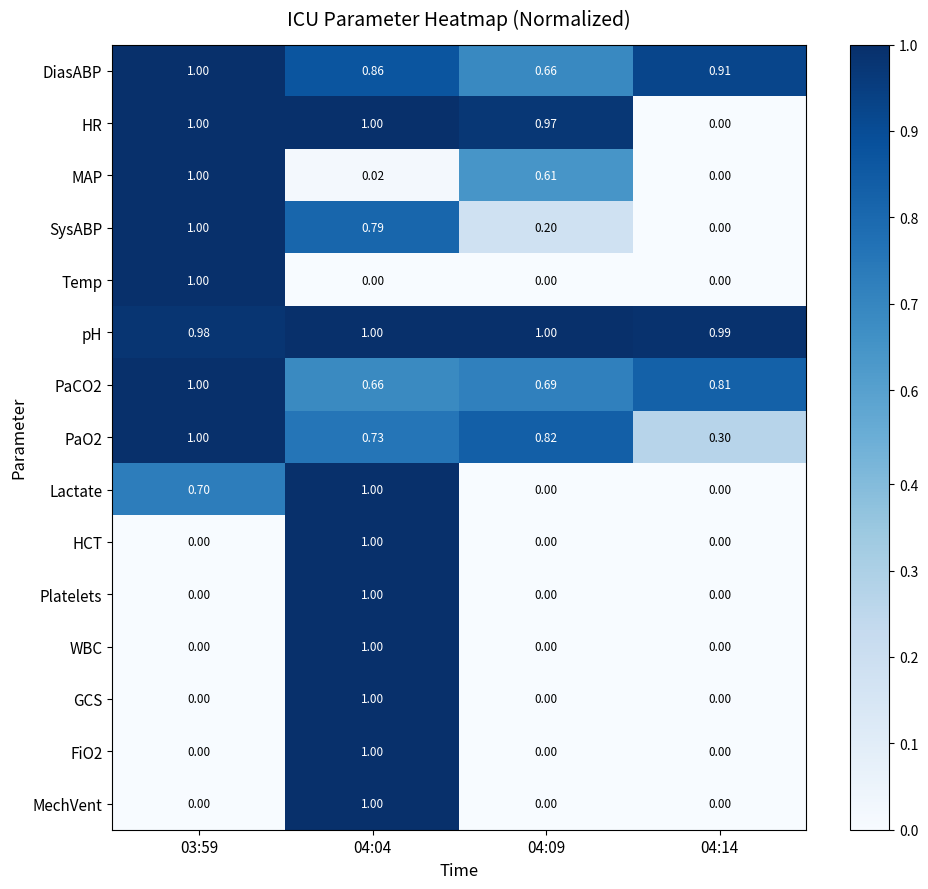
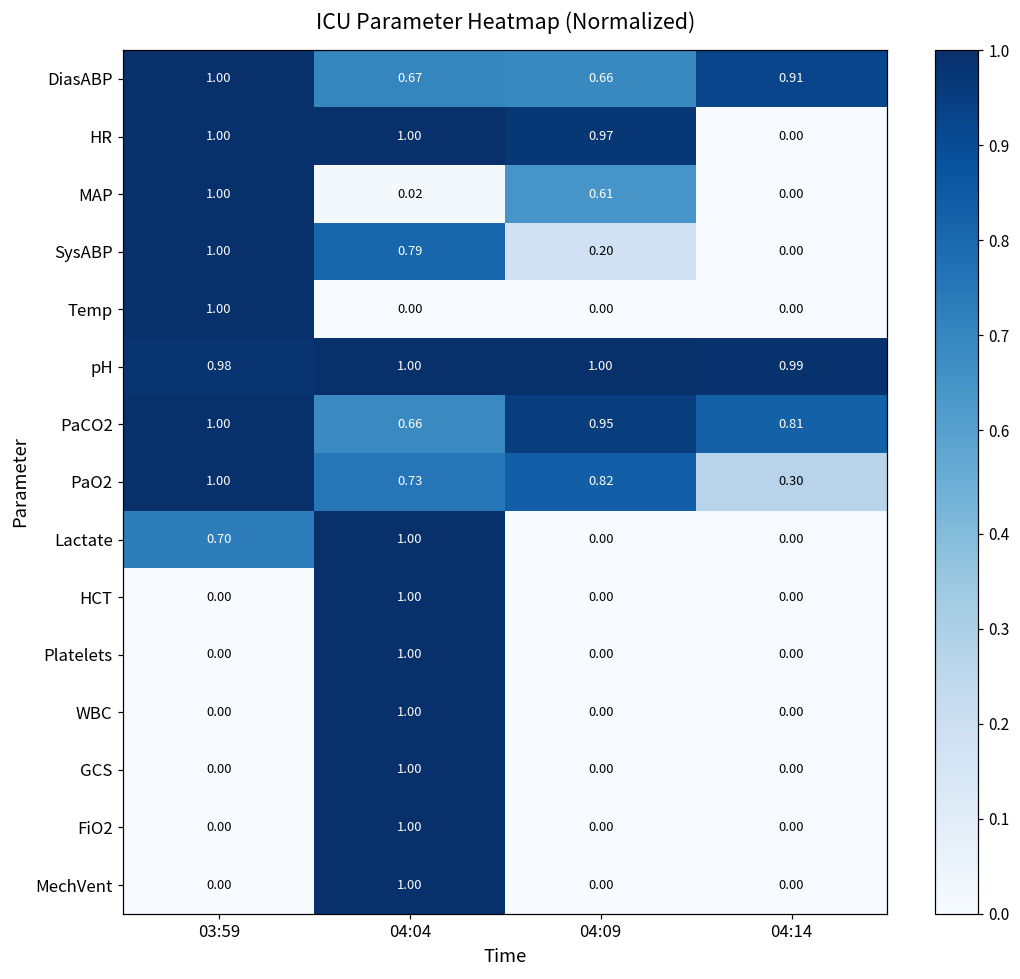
  {
    "DiasABP": {
      "03:59": 1.00,
-     "04:04": 0.86,
+     "04:04": 0.67,
      "04:09": 0.66,
      "04:14": 0.91
    },
    "HR": {
      "03:59": 1.00,
      "04:04": 1.00,
      "04:09": 0.97,
      "04:14": 0.00
    },
    "MAP": {
      "03:59": 1.00,
      "04:04": 0.02,
      "04:09": 0.61,
      "04:14": 0.00
    },
    "SysABP": {
      "03:59": 1.00,
      "04:04": 0.79,
      "04:09": 0.20,
      "04:14": 0.00
    },
    "Temp": {
      "03:59": 1.00,
      "04:04": 0.00,
      "04:09": 0.00,
      "04:14": 0.00
    },
    "pH": {
      "03:59": 0.98,
      "04:04": 1.00,
      "04:09": 1.00,
      "04:14": 0.99
    },
    "PaCO2": {
      "03:59": 1.00,
      "04:04": 0.66,
-     "04:09": 0.69,
+     "04:09": 0.95,
      "04:14": 0.81
    },
    "PaO2": {
      "03:59": 1.00,
      "04:04": 0.73,
      "04:09": 0.82,
      "04:14": 0.30
    },
    "Lactate": {
      "03:59": 0.70,
      "04:04": 1.00,
      "04:09": 0.00,
      "04:14": 0.00
    },
    "HCT": {
      "03:59": 0.00,
      "04:04": 1.00,
      "04:09": 0.00,
      "04:14": 0.00
    },
    "Platelets": {
      "03:59": 0.00,
      "04:04": 1.00,
      "04:09": 0.00,
      "04:14": 0.00
    },
    "WBC": {
      "03:59": 0.00,
      "04:04": 1.00,
      "04:09": 0.00,
      "04:14": 0.00
    },
    "GCS": {
      "03:59": 0.00,
      "04:04": 1.00,
      "04:09": 0.00,
      "04:14": 0.00
    },
    "FiO2": {
      "03:59": 0.00,
      "04:04": 1.00,
      "04:09": 0.00,
      "04:14": 0.00
    },
    "MechVent": {
      "03:59": 0.00,
      "04:04": 1.00,
      "04:09": 0.00,
      "04:14": 0.00
    }
  }
